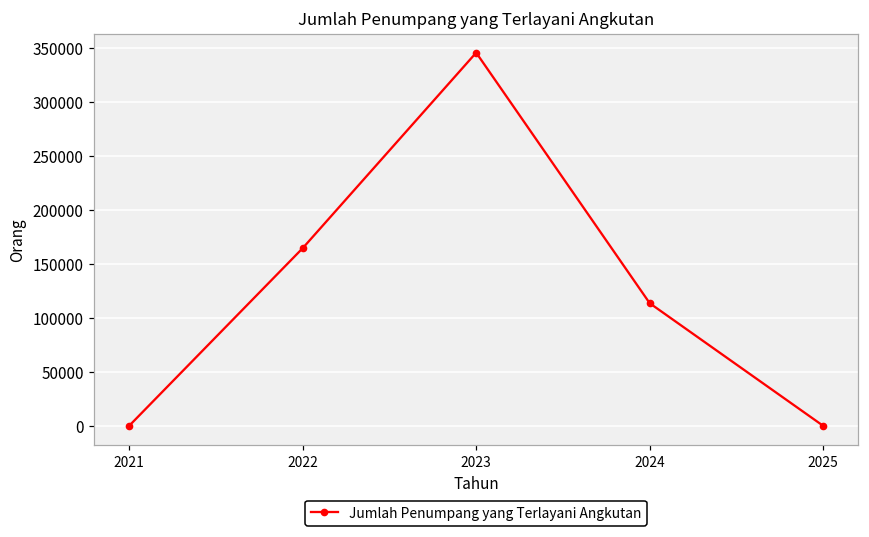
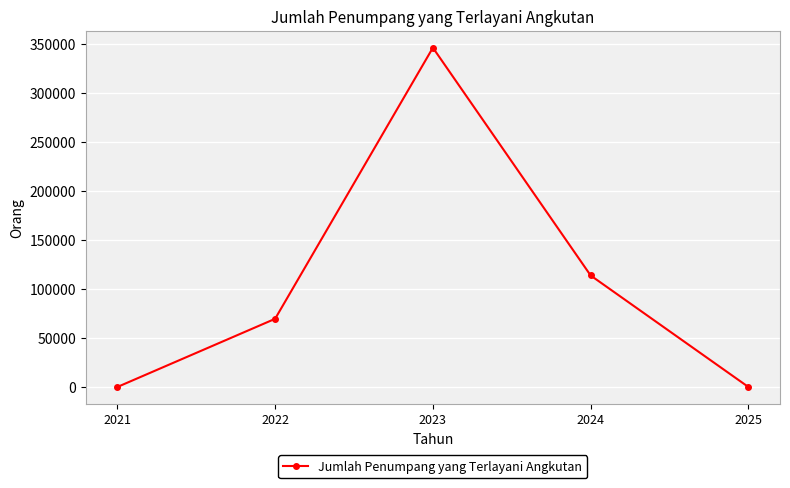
  {
    "2021": 0,
-   "2022": 160000,
+   "2022": 70000,
    "2023": 350000,
    "2024": 110000,
    "2025": 0
  }
